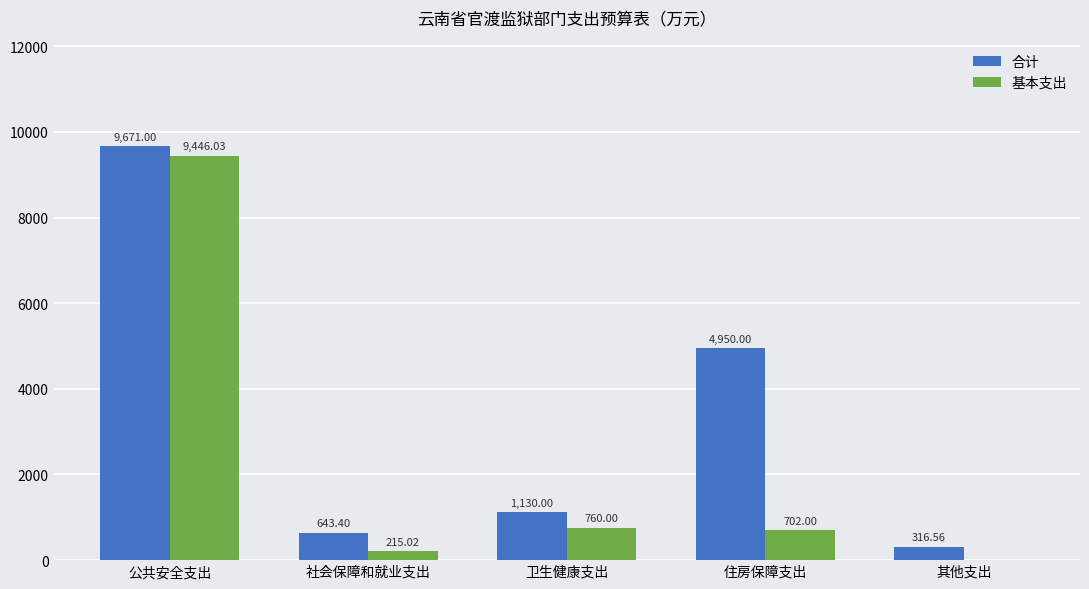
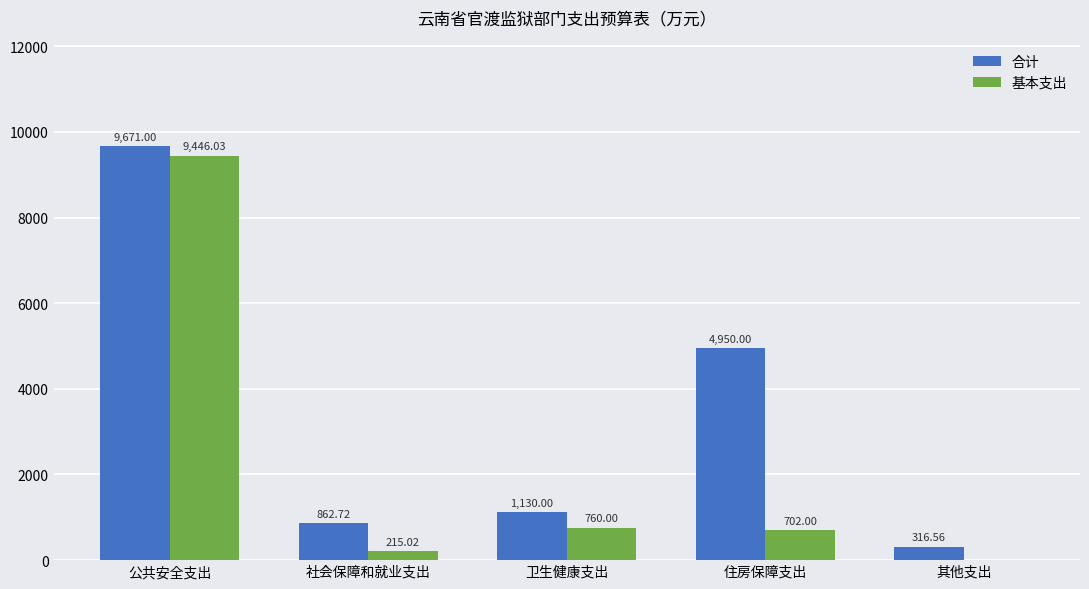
  {
    "合计": {
      "公共安全支出": "9,671.00",
-     "社会保障和就业支出": "643.40",
+     "社会保障和就业支出": "862.72",
      "卫生健康支出": "1,130.00",
      "住房保障支出": "4,950.00",
      "其他支出": "316.56"
    },
    "基本支出": {
      "公共安全支出": "9,446.03",
      "社会保障和就业支出": "215.02",
      "卫生健康支出": "760.00",
      "住房保障支出": "702.00"
    }
  }
